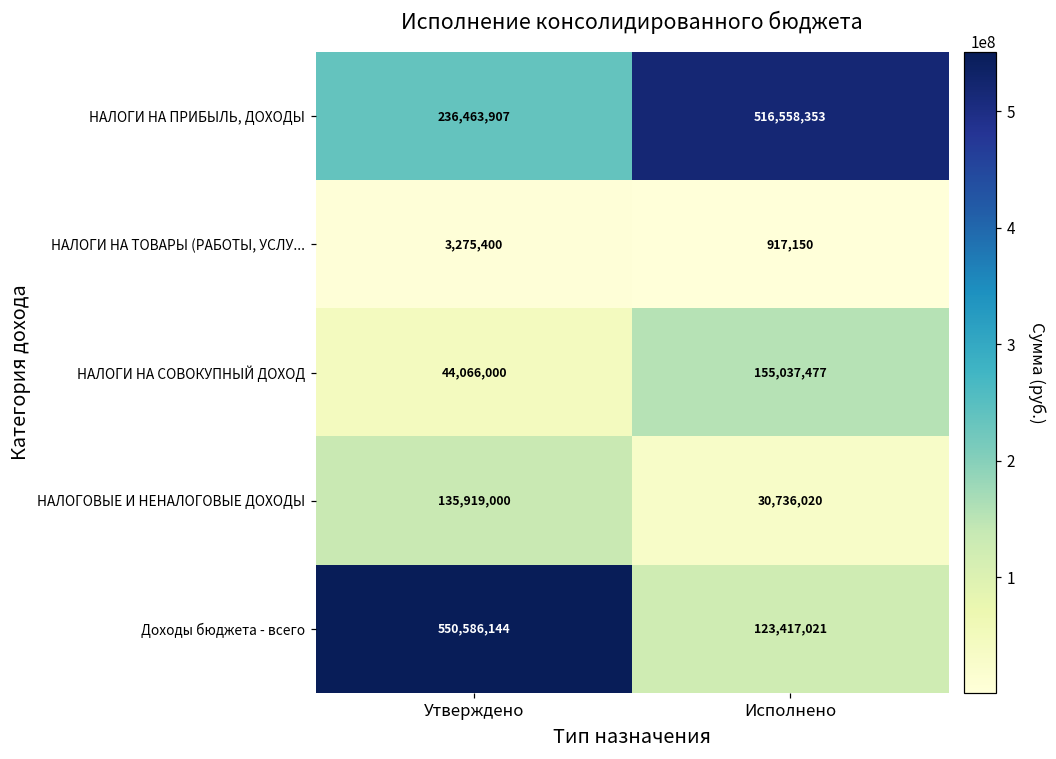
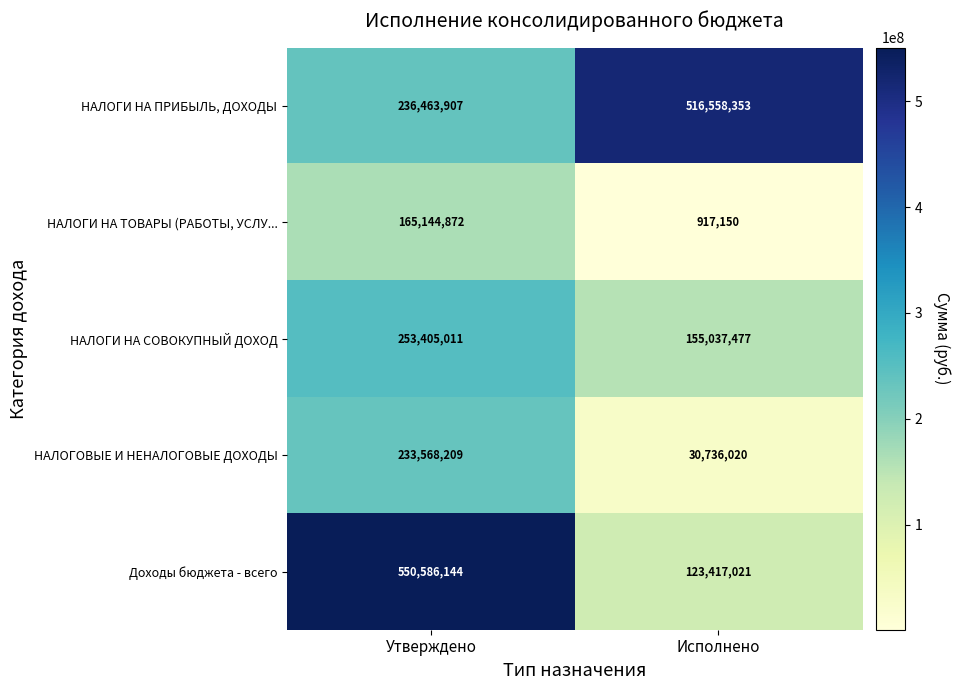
  {
    "НАЛОГИ НА ПРИБЫЛЬ, ДОХОДЫ": {
      "Утверждено": "236,463,907",
      "Исполнено": "516,558,353"
    },
    "НАЛОГИ НА ТОВАРЫ (РАБОТЫ, УСЛУ...": {
-     "Утверждено": "3,275,400",
+     "Утверждено": "165,144,872",
      "Исполнено": "917,150"
    },
    "НАЛОГИ НА СОВОКУПНЫЙ ДОХОД": {
-     "Утверждено": "44,066,000",
+     "Утверждено": "253,405,011",
      "Исполнено": "155,037,477"
    },
    "НАЛОГОВЫЕ И НЕНАЛОГОВЫЕ ДОХОДЫ": {
-     "Утверждено": "135,919,000",
+     "Утверждено": "233,568,209",
      "Исполнено": "30,736,020"
    },
    "Доходы бюджета - всего": {
      "Утверждено": "550,586,144",
      "Исполнено": "123,417,021"
    }
  }
